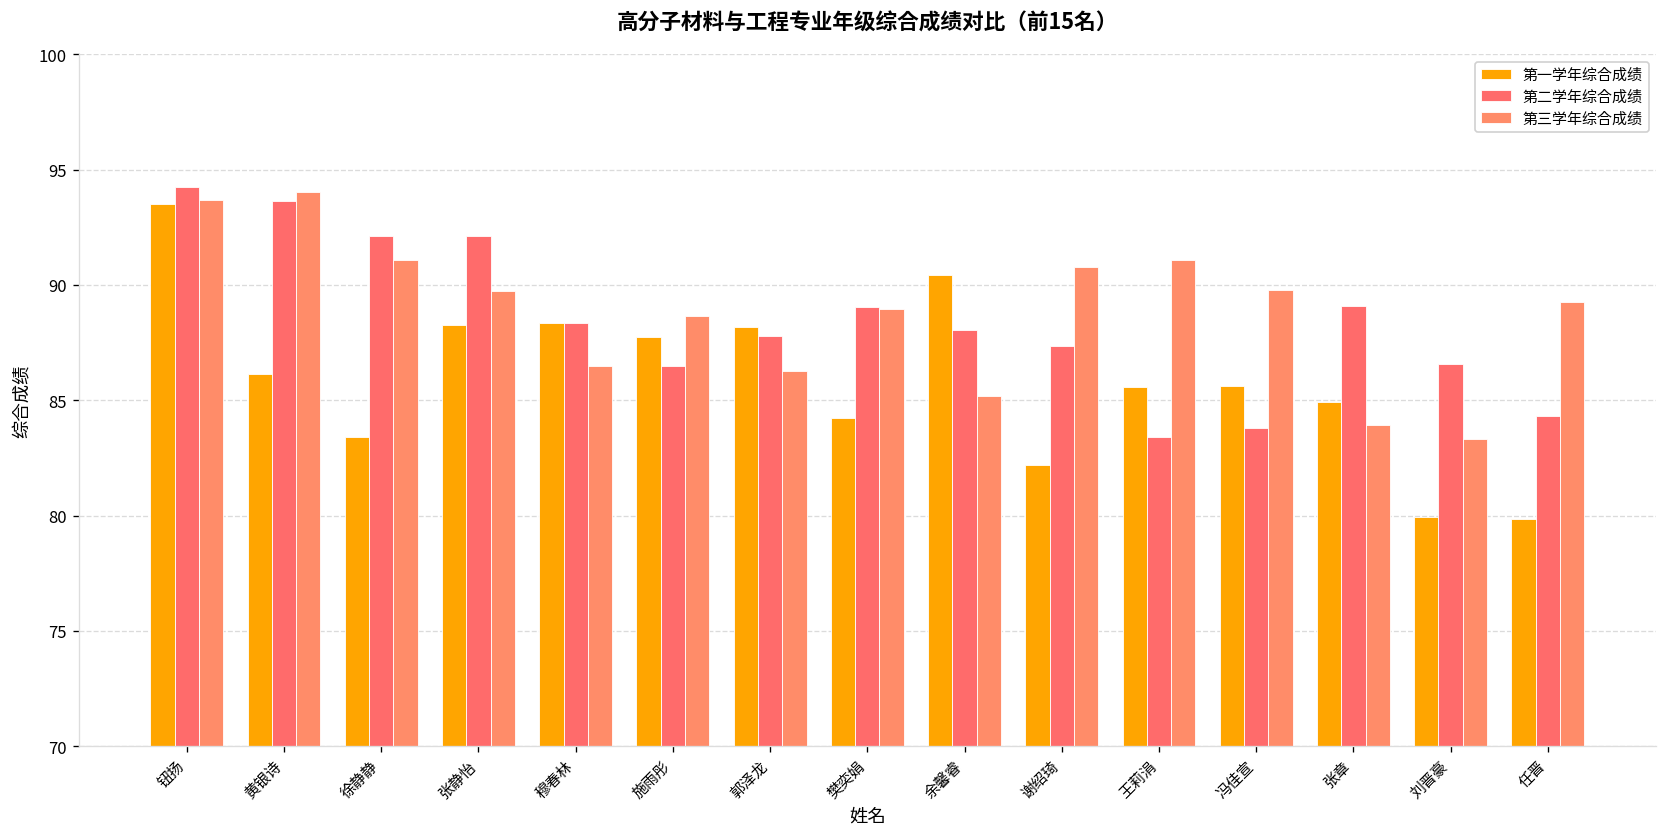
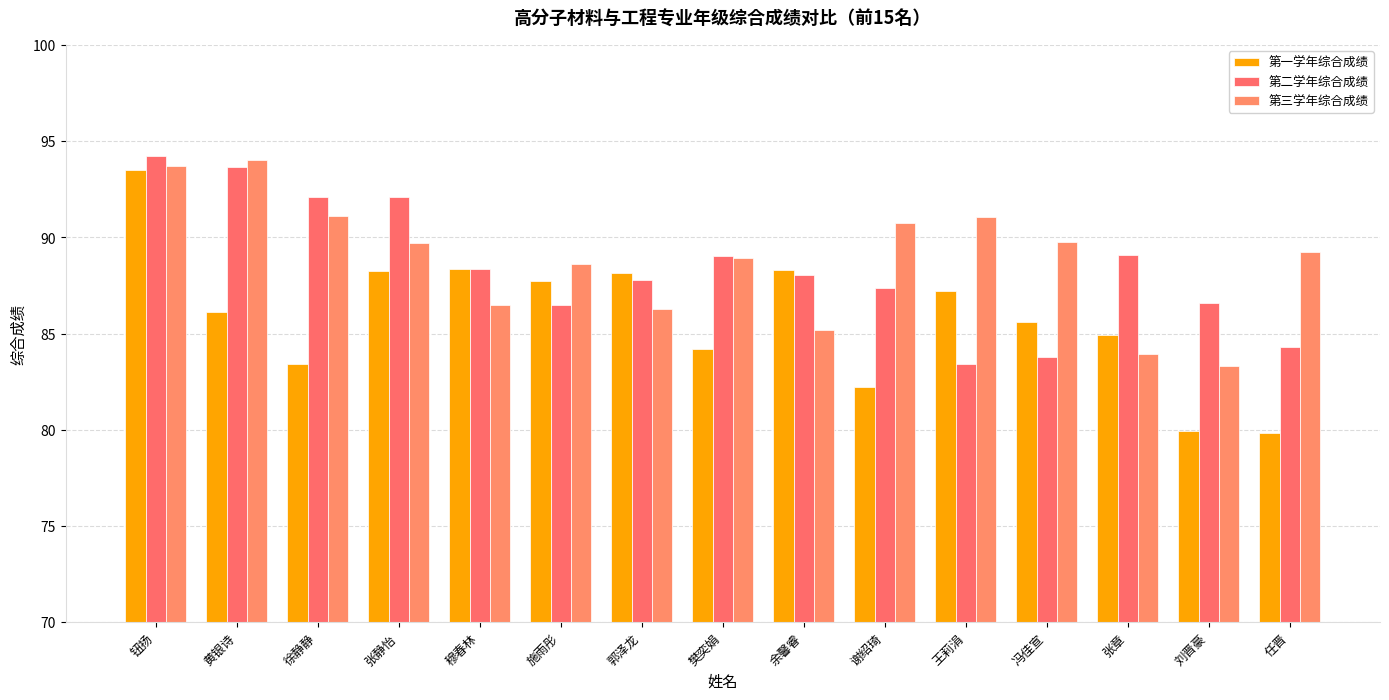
  {
    "第一学年综合成绩": {
      "钮扬": 93.5,
      "黄银诗": 86.2,
      "徐静静": 83.4,
      "张静怡": 88.3,
      "穆春林": 88.4,
      "施雨彤": 87.8,
      "郭泽龙": 88.2,
      "樊奕娟": 84.2,
-     "余馨睿": 90.4,
+     "余馨睿": 88.3,
      "谢绍琦": 82.2,
-     "王莉涓": 85.6,
+     "王莉涓": 87.2,
      "冯佳宣": 85.6,
      "张章": 84.9,
      "刘晋豪": 79.9,
      "任晋": 79.9
    }
  }
